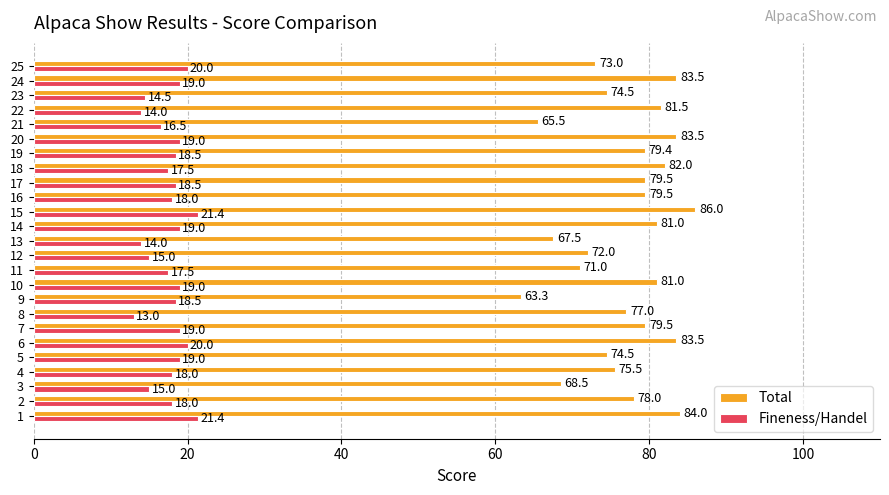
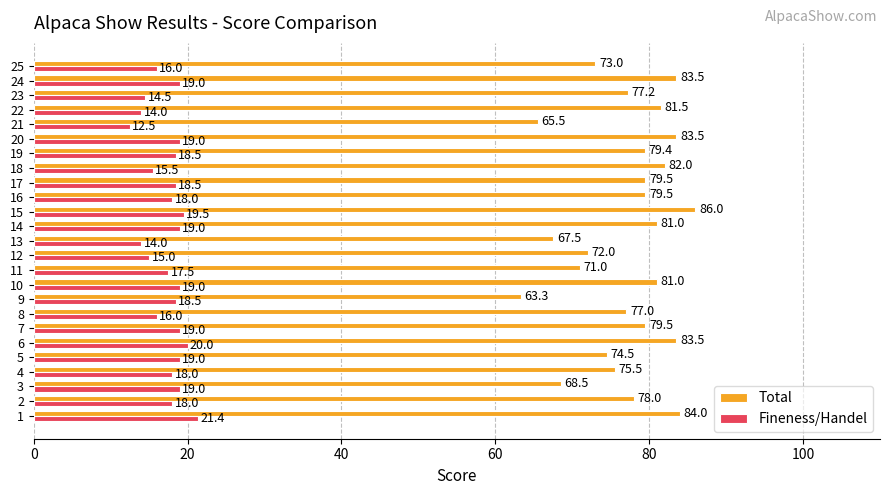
  {
    "Total": {
      "25": 73.0,
      "24": 83.5,
-     "23": 74.5,
+     "23": 77.2,
      "22": 81.5,
      "21": 65.5,
      "20": 83.5,
      "19": 79.4,
      "18": 82.0,
      "17": 79.5,
      "16": 79.5,
      "15": 86.0,
      "14": 81.0,
      "13": 67.5,
      "12": 72.0,
      "11": 71.0,
      "10": 81.0,
      "9": 63.3,
      "8": 77.0,
      "7": 79.5,
      "6": 83.5,
      "5": 74.5,
      "4": 75.5,
      "3": 68.5,
      "2": 78.0,
      "1": 84.0
    },
    "Fineness/Handel": {
-     "25": 20.0,
+     "25": 16.0,
      "24": 19.0,
      "23": 14.5,
      "22": 14.0,
-     "21": 16.5,
+     "21": 12.5,
      "20": 19.0,
      "19": 18.5,
-     "18": 17.5,
+     "18": 15.5,
      "17": 18.5,
      "16": 18.0,
-     "15": 21.4,
+     "15": 19.5,
      "14": 19.0,
      "13": 14.0,
      "12": 15.0,
      "11": 17.5,
      "10": 19.0,
      "9": 18.5,
-     "8": 13.0,
+     "8": 16.0,
      "7": 19.0,
      "6": 20.0,
      "5": 19.0,
      "4": 18.0,
-     "3": 15.0,
+     "3": 19.0,
      "2": 18.0,
      "1": 21.4
    }
  }
